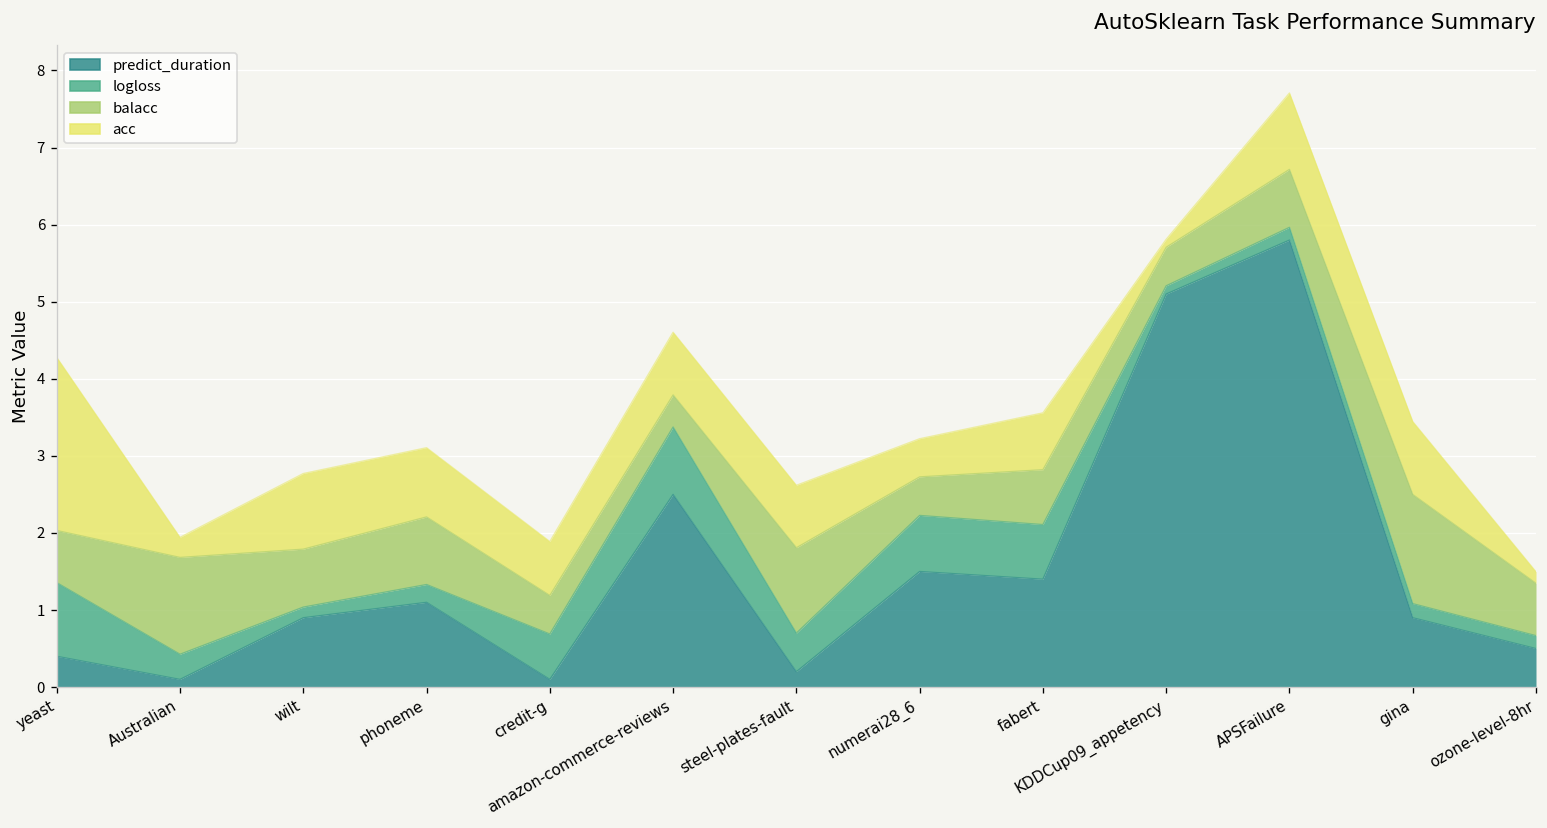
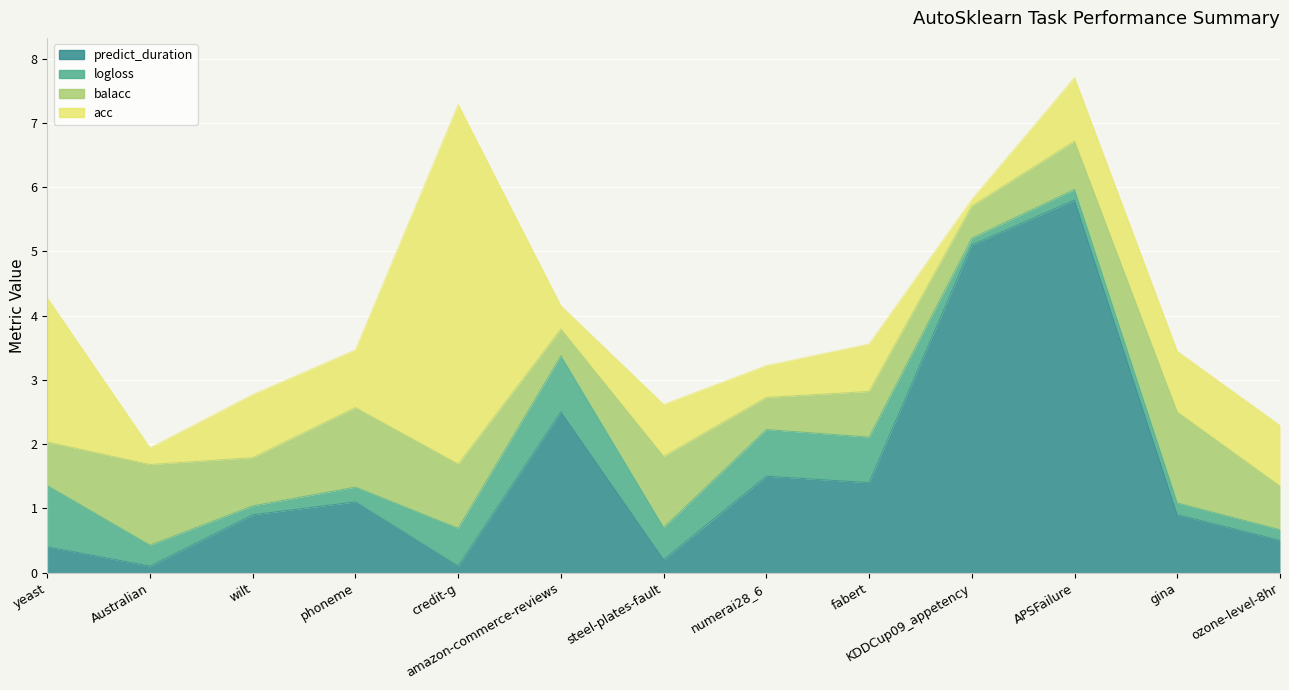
  {
    "balacc": {
      "yeast": 0.7,
      "Australian": 1.3,
      "wilt": 0.8,
-     "phoneme": 0.9,
-     "credit-g": 0.5,
+     "phoneme": 1.2,
+     "credit-g": 1.0,
      "amazon-commerce-reviews": 0.4,
      "steel-plates-fault": 1.1,
      "numerai28_6": 0.5,
      "fabert": 0.7,
      "KDDCup09_appetency": 0.5,
      "APSFailure": 0.8,
      "gina": 1.4,
      "ozone-level-8hr": 0.7
    },
    "acc": {
      "yeast": 2.2,
      "Australian": 0.3,
      "wilt": 1.0,
      "phoneme": 0.9,
-     "credit-g": 0.7,
-     "amazon-commerce-reviews": 0.8,
+     "credit-g": 5.6,
+     "amazon-commerce-reviews": 0.4,
      "steel-plates-fault": 0.8,
      "numerai28_6": 0.5,
      "fabert": 0.7,
      "KDDCup09_appetency": 0.1,
      "APSFailure": 1.0,
      "gina": 0.9,
-     "ozone-level-8hr": 0.1
+     "ozone-level-8hr": 0.9
    }
  }
